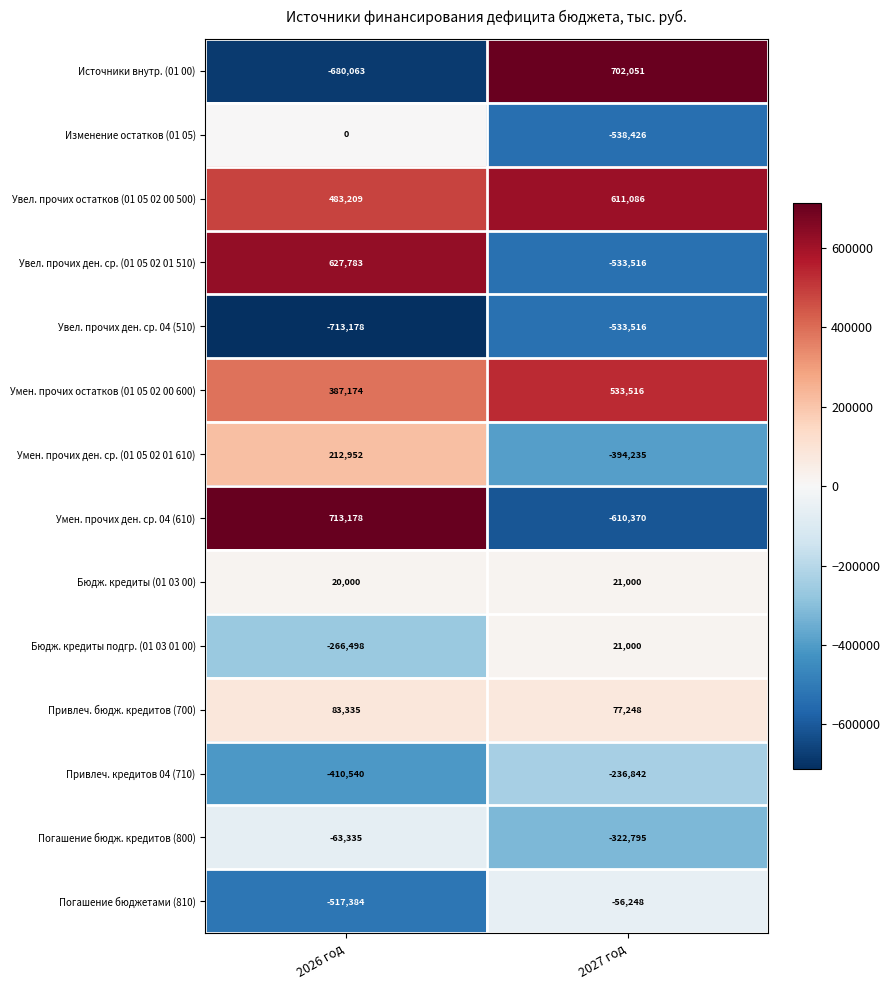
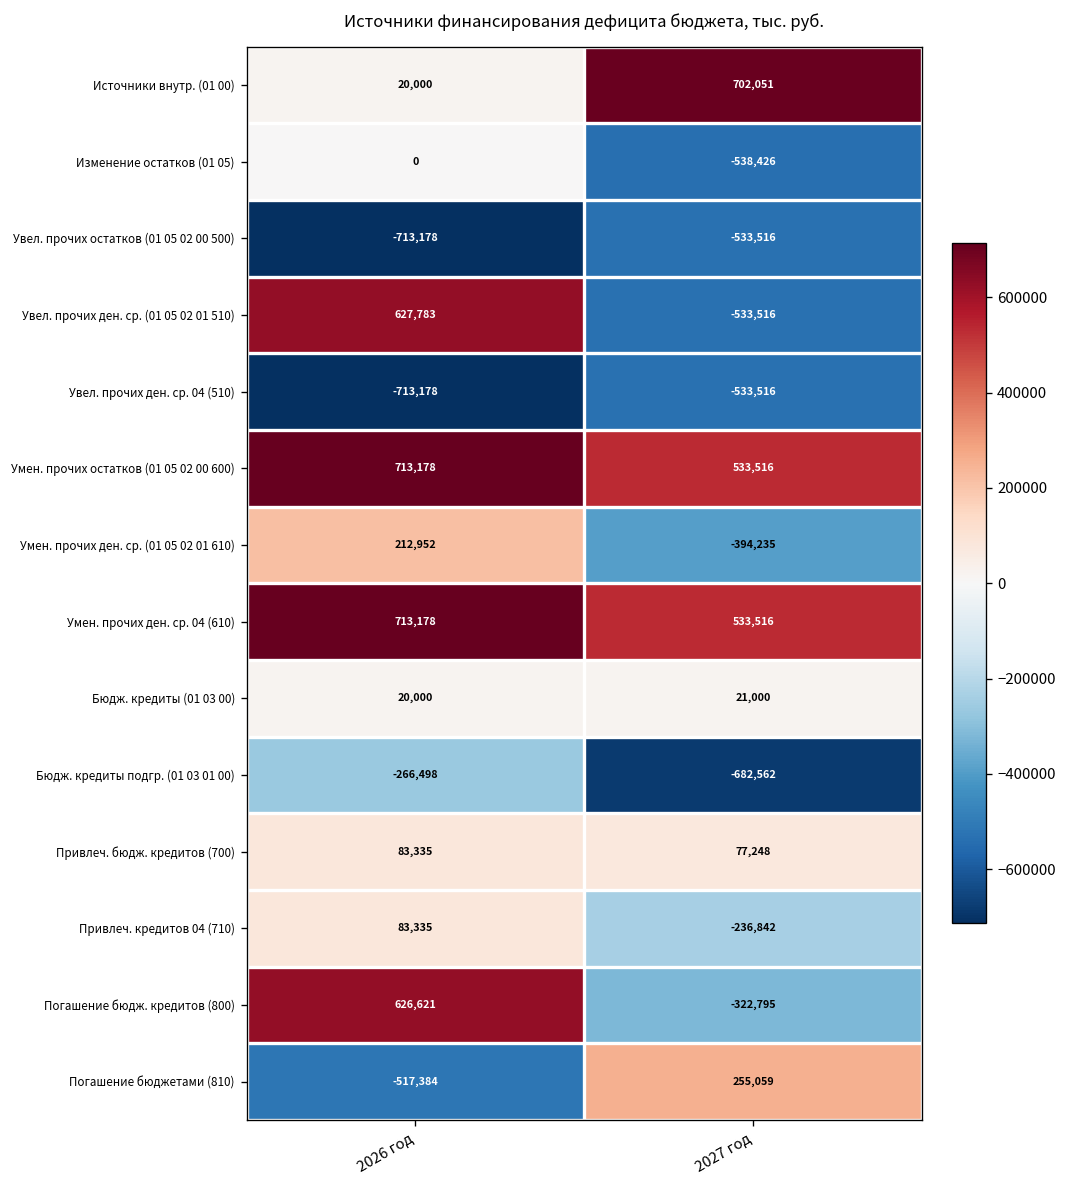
  {
    "Источники внутр. (01 00)": {
-     "2026 год": "-680,063",
+     "2026 год": "20,000",
      "2027 год": "702,051"
    },
    "Изменение остатков (01 05)": {
      "2026 год": "0",
      "2027 год": "-538,426"
    },
    "Увел. прочих остатков (01 05 02 00 500)": {
-     "2026 год": "483,209",
-     "2027 год": "611,086"
+     "2026 год": "-713,178",
+     "2027 год": "-533,516"
    },
    "Увел. прочих ден. ср. (01 05 02 01 510)": {
      "2026 год": "627,783",
      "2027 год": "-533,516"
    },
    "Увел. прочих ден. ср. 04 (510)": {
      "2026 год": "-713,178",
      "2027 год": "-533,516"
    },
    "Умен. прочих остатков (01 05 02 00 600)": {
-     "2026 год": "387,174",
+     "2026 год": "713,178",
      "2027 год": "533,516"
    },
    "Умен. прочих ден. ср. (01 05 02 01 610)": {
      "2026 год": "212,952",
      "2027 год": "-394,235"
    },
    "Умен. прочих ден. ср. 04 (610)": {
      "2026 год": "713,178",
-     "2027 год": "-610,370"
+     "2027 год": "533,516"
    },
    "Бюдж. кредиты (01 03 00)": {
      "2026 год": "20,000",
      "2027 год": "21,000"
    },
    "Бюдж. кредиты подгр. (01 03 01 00)": {
      "2026 год": "-266,498",
-     "2027 год": "21,000"
+     "2027 год": "-682,562"
    },
    "Привлеч. бюдж. кредитов (700)": {
      "2026 год": "83,335",
      "2027 год": "77,248"
    },
    "Привлеч. кредитов 04 (710)": {
-     "2026 год": "-410,540",
+     "2026 год": "83,335",
      "2027 год": "-236,842"
    },
    "Погашение бюдж. кредитов (800)": {
-     "2026 год": "-63,335",
+     "2026 год": "626,621",
      "2027 год": "-322,795"
    },
    "Погашение бюджетами (810)": {
      "2026 год": "-517,384",
-     "2027 год": "-56,248"
+     "2027 год": "255,059"
    }
  }
